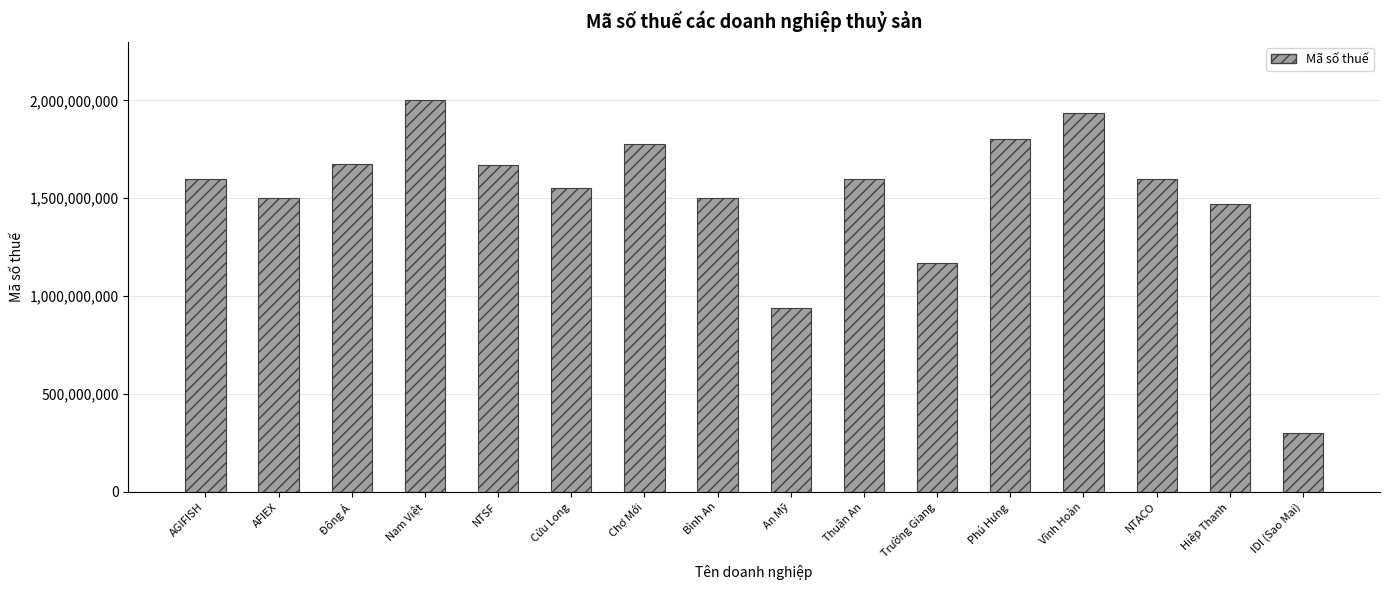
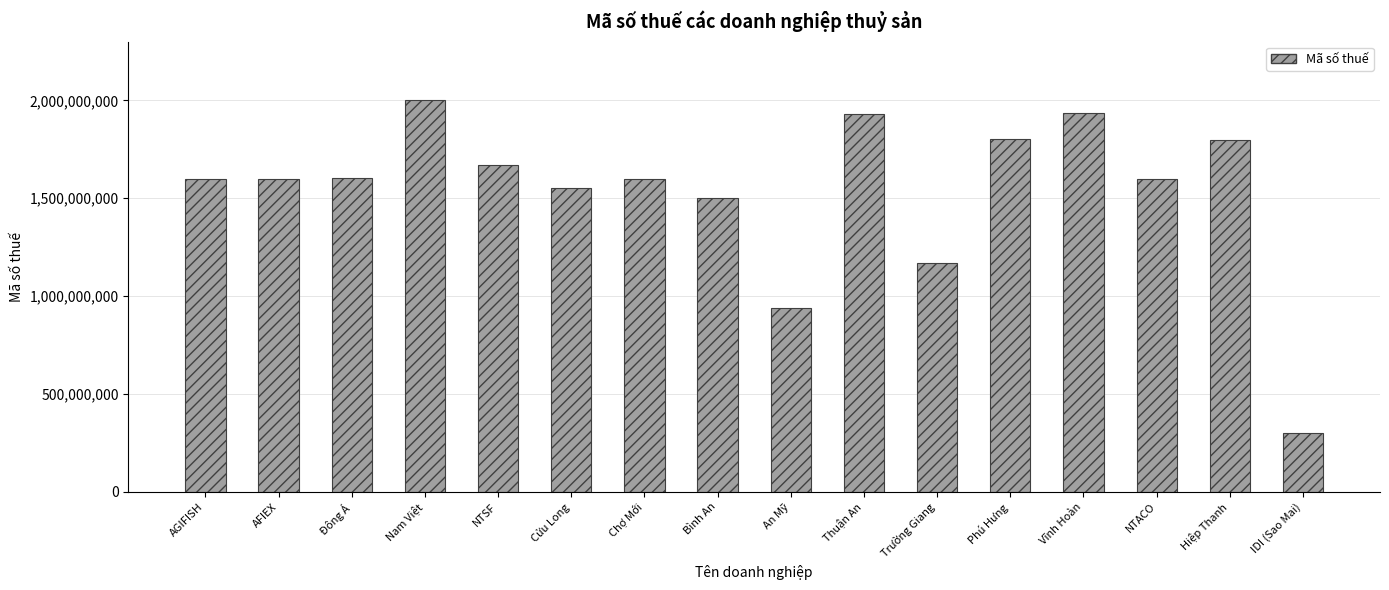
  {
    "AGIFISH": "1,600,000,000",
-   "AFIEX": "1,500,000,000",
-   "Đông Á": "1,680,000,000",
+   "AFIEX": "1,600,000,000",
+   "Đông Á": "1,600,000,000",
    "Nam Việt": "2,000,000,000",
    "NTSF": "1,670,000,000",
    "Cửu Long": "1,550,000,000",
-   "Chợ Mới": "1,780,000,000",
+   "Chợ Mới": "1,600,000,000",
    "Bình An": "1,500,000,000",
    "An Mỹ": "940,000,000",
-   "Thuận An": "1,600,000,000",
+   "Thuận An": "1,930,000,000",
    "Trường Giang": "1,170,000,000",
    "Phú Hưng": "1,800,000,000",
    "Vĩnh Hoàn": "1,940,000,000",
    "NTACO": "1,600,000,000",
-   "Hiệp Thanh": "1,470,000,000",
+   "Hiệp Thanh": "1,800,000,000",
    "IDI (Sao Mai)": "300,000,000"
  }
